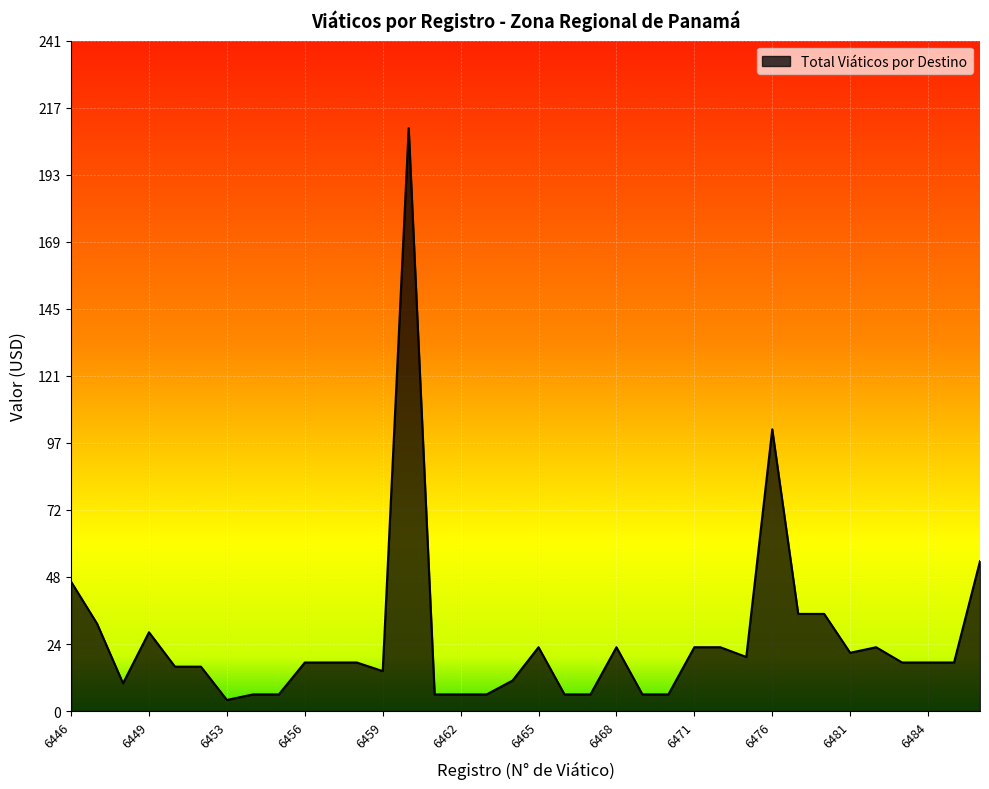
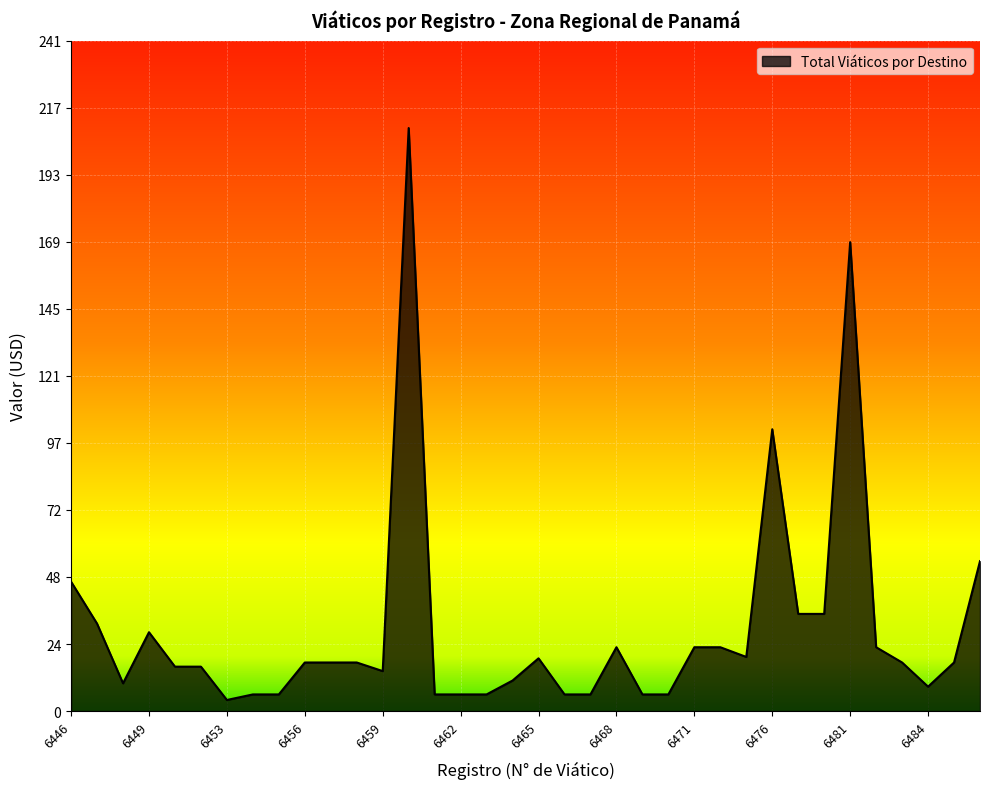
  {
    "6446": 47,
    "6449": 28,
    "6453": 4,
    "6456": 18,
    "6459": 14,
    "6462": 6,
-   "6465": 23,
+   "6465": 19,
    "6468": 23,
    "6471": 23,
    "6476": 102,
-   "6481": 21,
-   "6484": 18
+   "6481": 169,
+   "6484": 9
  }
